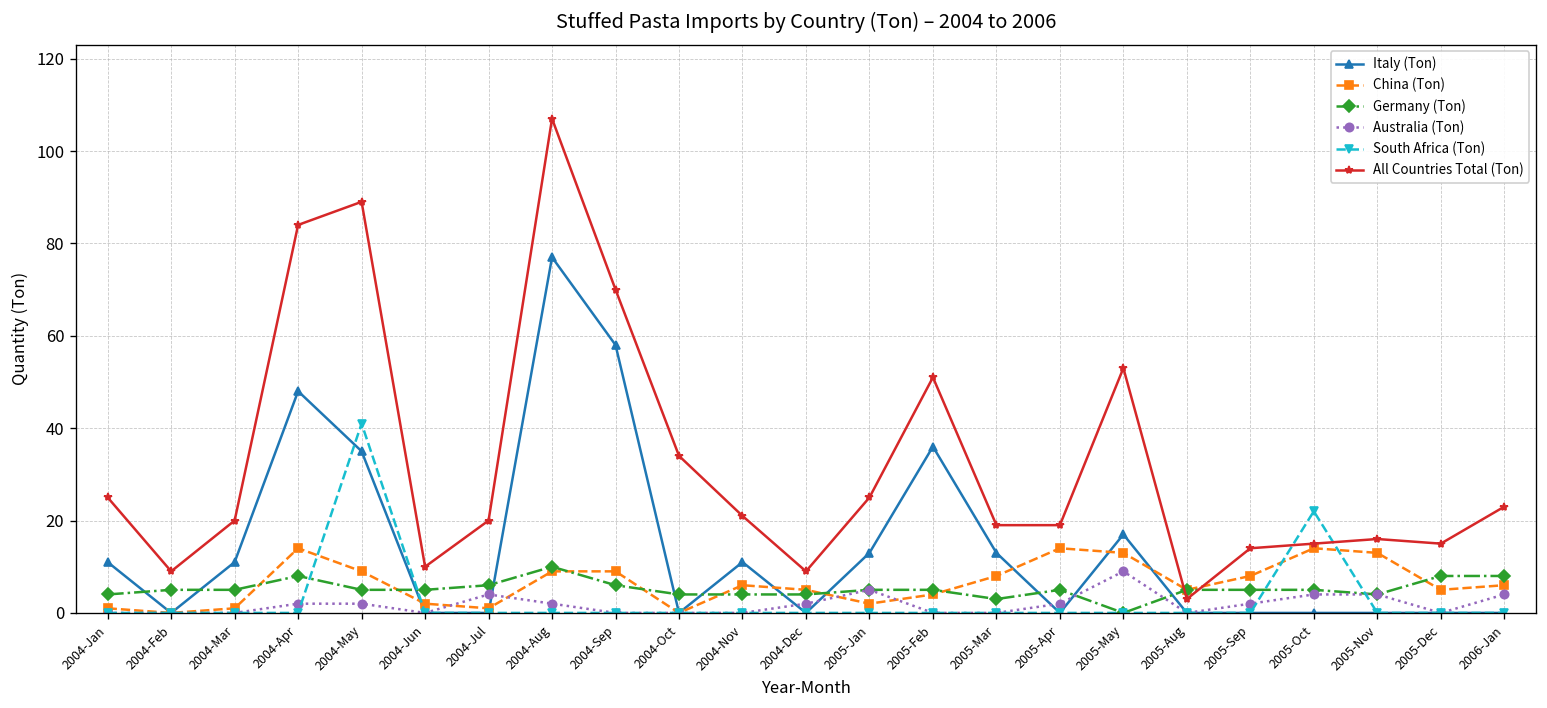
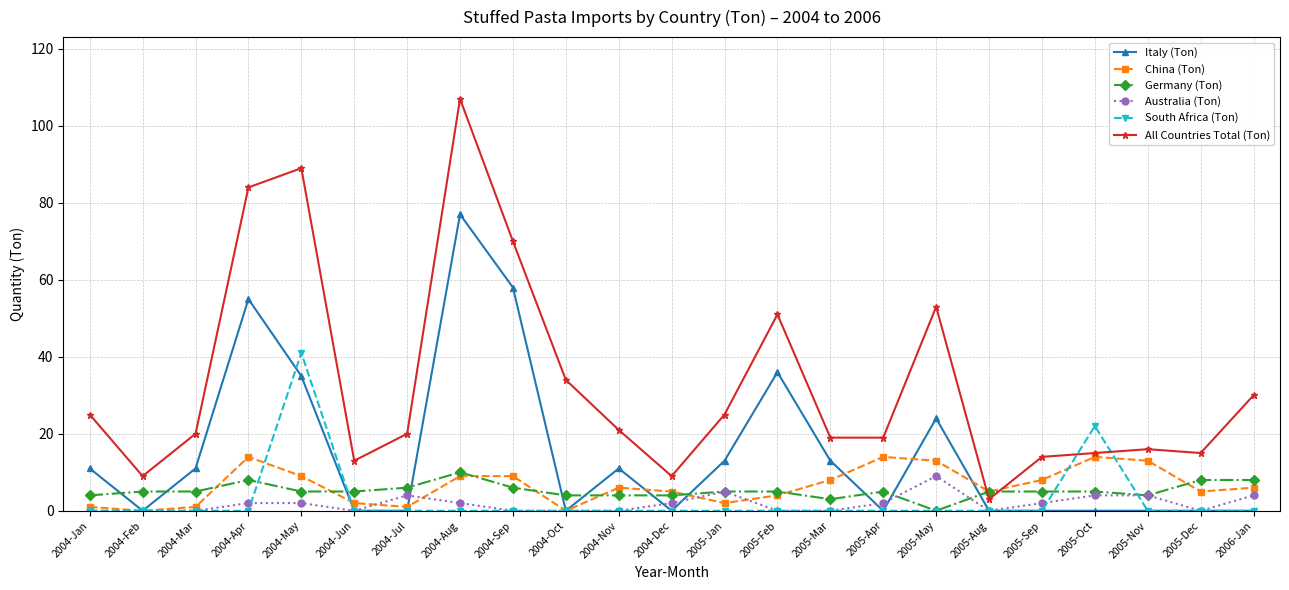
  {
    "Italy (Ton)": {
      "2004-Jan": 11,
      "2004-Mar": 11,
-     "2004-Apr": 48,
+     "2004-Apr": 55,
      "2004-May": 35,
      "2004-Aug": 77,
      "2004-Sep": 58,
      "2004-Nov": 11,
      "2005-Jan": 13,
      "2005-Feb": 36,
      "2005-Mar": 13,
-     "2005-May": 17,
+     "2005-May": 24,
      "2005-Oct": 0
    },
    "China (Ton)": {
      "2004-Jan": 1,
      "2004-Mar": 1,
      "2004-Apr": 14,
      "2004-May": 9,
      "2004-Jun": 2,
      "2004-Jul": 1,
      "2004-Aug": 9,
      "2004-Sep": 9,
      "2004-Nov": 6,
      "2004-Dec": 5,
      "2005-Jan": 2,
      "2005-Feb": 4,
      "2005-Mar": 8,
      "2005-Apr": 14,
      "2005-May": 13,
      "2005-Sep": 8,
      "2005-Oct": 14,
      "2005-Nov": 13,
      "2005-Dec": 5,
      "2006-Jan": 6
    },
    "Germany (Ton)": {
      "2004-Jan": 4,
      "2004-Feb": 5,
      "2004-Mar": 5,
      "2004-Apr": 8,
      "2004-May": 5,
      "2004-Jun": 5,
      "2004-Jul": 6,
      "2004-Aug": 10,
      "2004-Sep": 6,
      "2004-Oct": 4,
      "2004-Nov": 4,
      "2004-Dec": 4,
      "2005-Feb": 5,
      "2005-Mar": 3,
      "2005-Apr": 5,
      "2005-Sep": 5,
      "2005-Oct": 5,
      "2005-Dec": 8,
      "2006-Jan": 8
    },
    "Australia (Ton)": {
      "2004-Apr": 2,
      "2004-May": 2,
      "2004-Jul": 4,
      "2004-Aug": 2,
      "2004-Dec": 2,
      "2005-Apr": 2,
      "2005-May": 9,
      "2005-Sep": 2,
      "2005-Oct": 4,
      "2006-Jan": 4
    },
    "South Africa (Ton)": {
      "2004-Apr": 0,
      "2004-May": 41,
      "2004-Aug": 0,
      "2005-Jan": 0,
      "2005-Oct": 22
    },
    "All Countries Total (Ton)": {
      "2004-Jan": 25,
      "2004-Feb": 9,
      "2004-Mar": 20,
      "2004-Apr": 84,
      "2004-May": 89,
-     "2004-Jun": 10,
+     "2004-Jun": 13,
      "2004-Jul": 20,
      "2004-Aug": 107,
      "2004-Sep": 70,
      "2004-Oct": 34,
      "2004-Nov": 21,
      "2004-Dec": 9,
      "2005-Jan": 25,
      "2005-Feb": 51,
      "2005-Mar": 19,
      "2005-Apr": 19,
      "2005-May": 53,
      "2005-Aug": 3,
      "2005-Sep": 14,
      "2005-Oct": 15,
      "2005-Nov": 16,
      "2005-Dec": 15,
-     "2006-Jan": 23
+     "2006-Jan": 30
    }
  }
